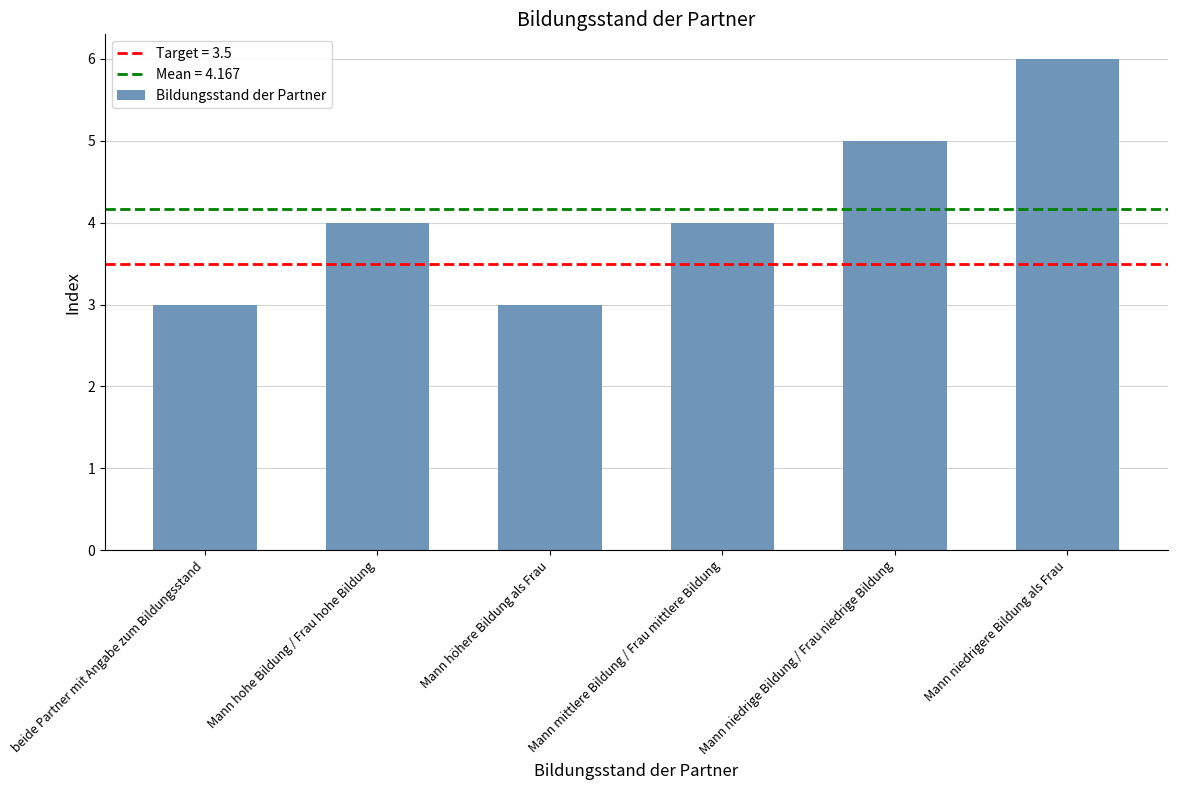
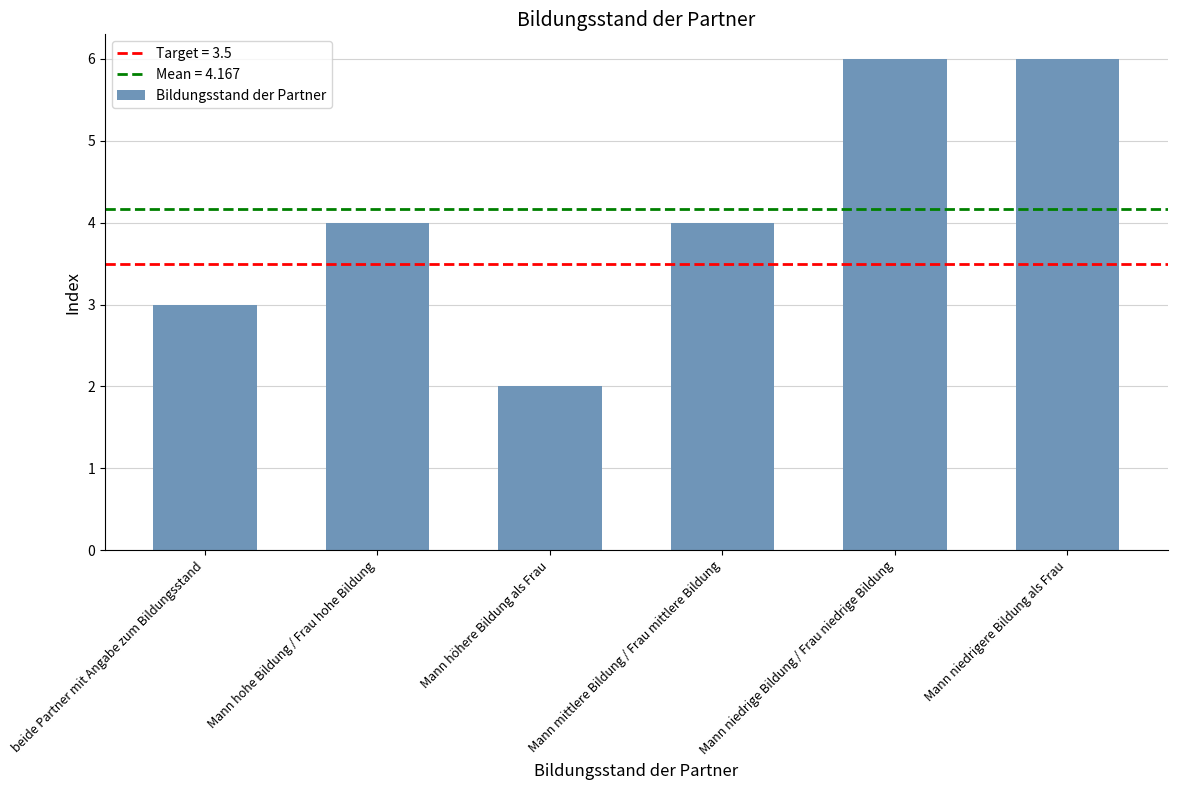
  {
    "beide Partner mit Angabe zum Bildungsstand": 3,
    "Mann hohe Bildung / Frau hohe Bildung": 4,
-   "Mann höhere Bildung als Frau": 3,
+   "Mann höhere Bildung als Frau": 2,
    "Mann mittlere Bildung / Frau mittlere Bildung": 4,
-   "Mann niedrige Bildung / Frau niedrige Bildung": 5,
+   "Mann niedrige Bildung / Frau niedrige Bildung": 6,
    "Mann niedrigere Bildung als Frau": 6
  }
